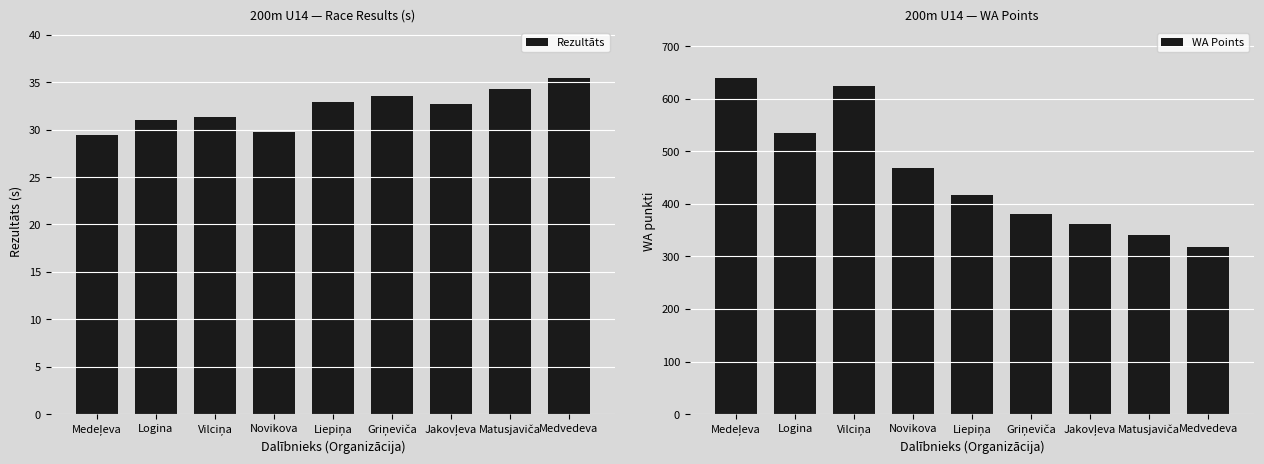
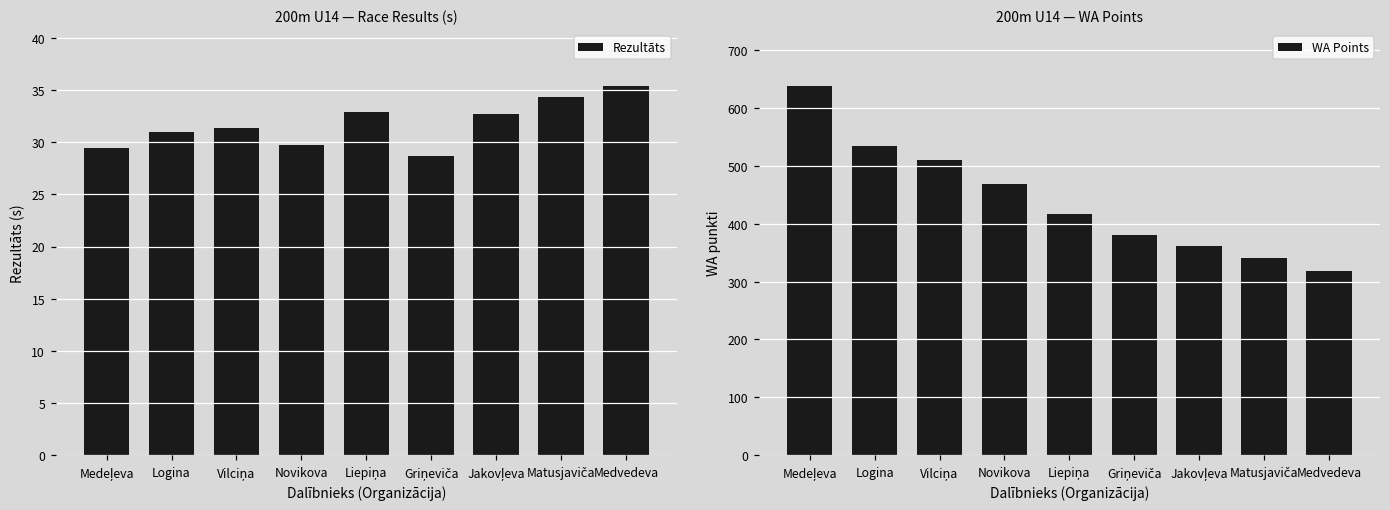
  {
    "200m U14 — Race Results (s)": {
      "Medeļeva": 29,
      "Logina": 31,
      "Vilciņa": 31,
      "Novikova": 30,
      "Liepiņa": 33,
-     "Griņeviča": 34,
+     "Griņeviča": 29,
      "Jakovļeva": 33,
      "Matusjaviča": 34,
      "Medvedeva": 35
    },
    "200m U14 — WA Points": {
      "Medeļeva": 640,
      "Logina": 540,
-     "Vilciņa": 630,
+     "Vilciņa": 510,
      "Novikova": 470,
      "Liepiņa": 420,
      "Griņeviča": 380,
      "Jakovļeva": 360,
      "Matusjaviča": 340,
      "Medvedeva": 320
    }
  }
